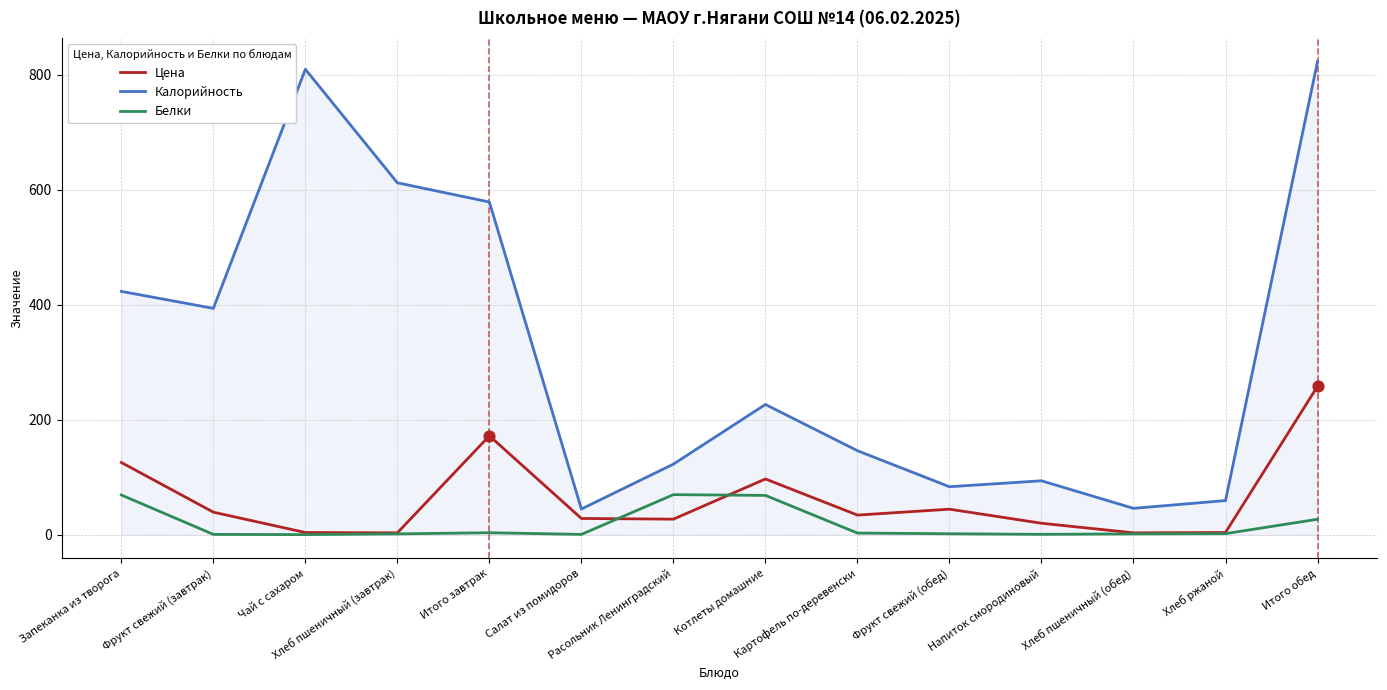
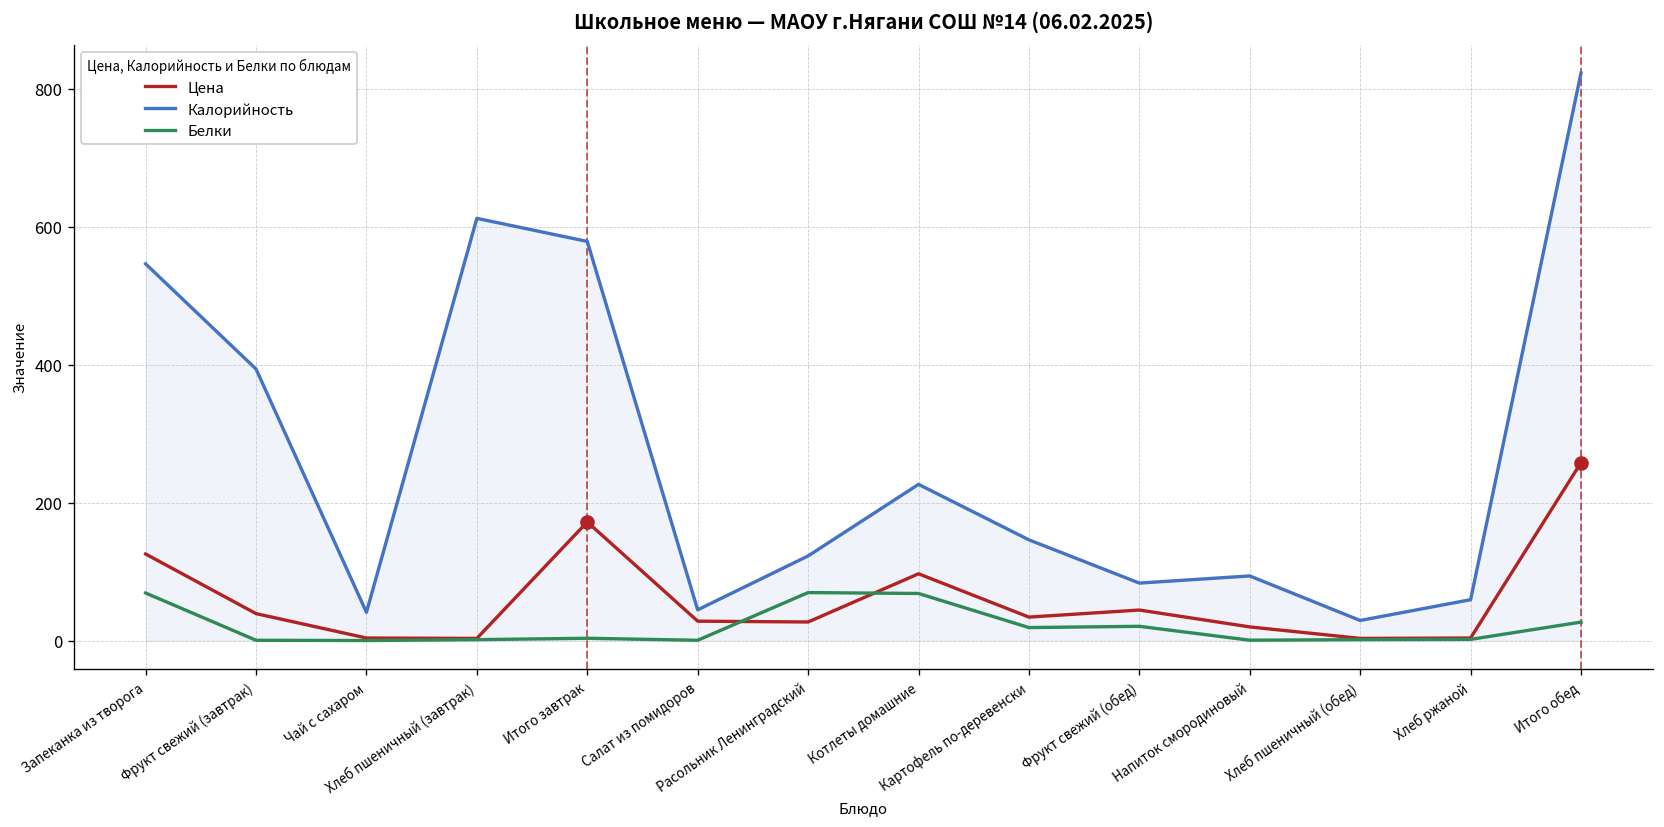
  {
    "Калорийность": {
-     "Запеканка из творога": 420,
+     "Запеканка из творога": 550,
      "Фрукт свежий (завтрак)": 390,
-     "Чай с сахаром": 810,
+     "Чай с сахаром": 40,
      "Хлеб пшеничный (завтрак)": 610,
      "Итого завтрак": 580,
      "Салат из помидоров": 40,
      "Расольник Ленинградский": 120,
      "Котлеты домашние": 230,
      "Картофель по-деревенски": 150,
      "Фрукт свежий (обед)": 80,
      "Напиток смородиновый": 90,
-     "Хлеб пшеничный (обед)": 50,
+     "Хлеб пшеничный (обед)": 30,
      "Хлеб ржаной": 60,
      "Итого обед": 820
    },
    "Белки": {
      "Запеканка из творога": 70,
      "Фрукт свежий (завтрак)": 0,
      "Итого завтрак": 0,
      "Салат из помидоров": 0,
      "Расольник Ленинградский": 70,
      "Котлеты домашние": 70,
-     "Картофель по-деревенски": 0,
-     "Фрукт свежий (обед)": 0,
+     "Картофель по-деревенски": 20,
+     "Фрукт свежий (обед)": 20,
      "Напиток смородиновый": 0,
      "Итого обед": 30
    }
  }
